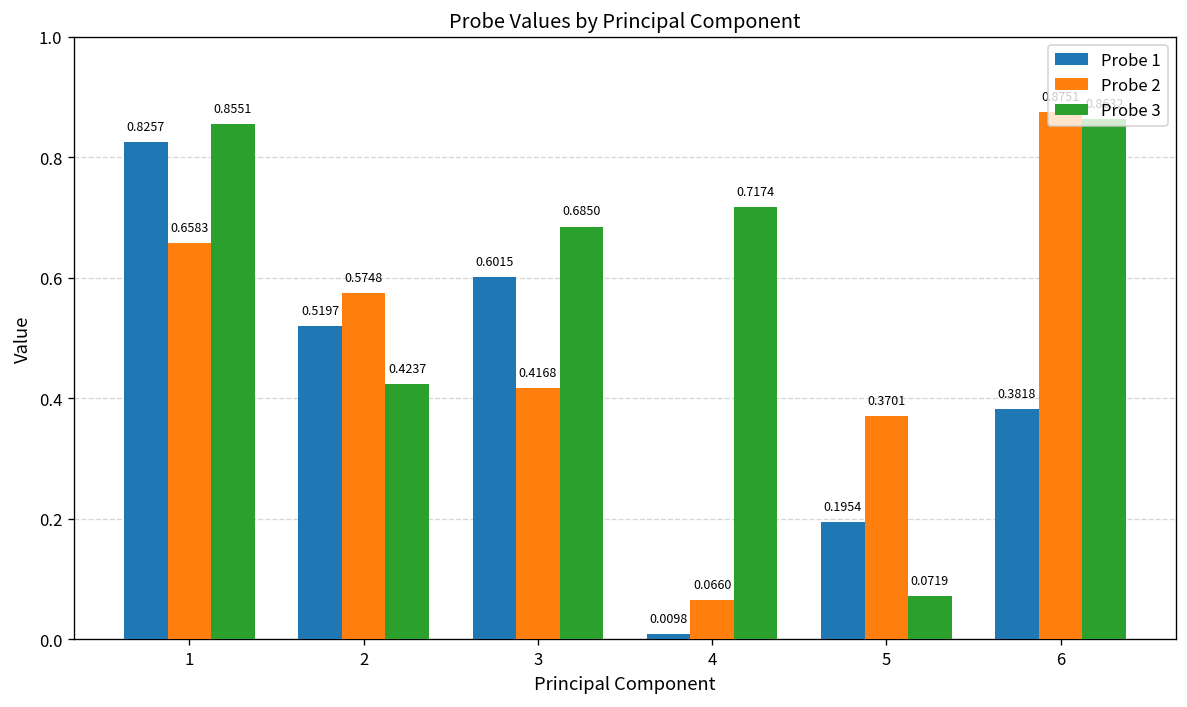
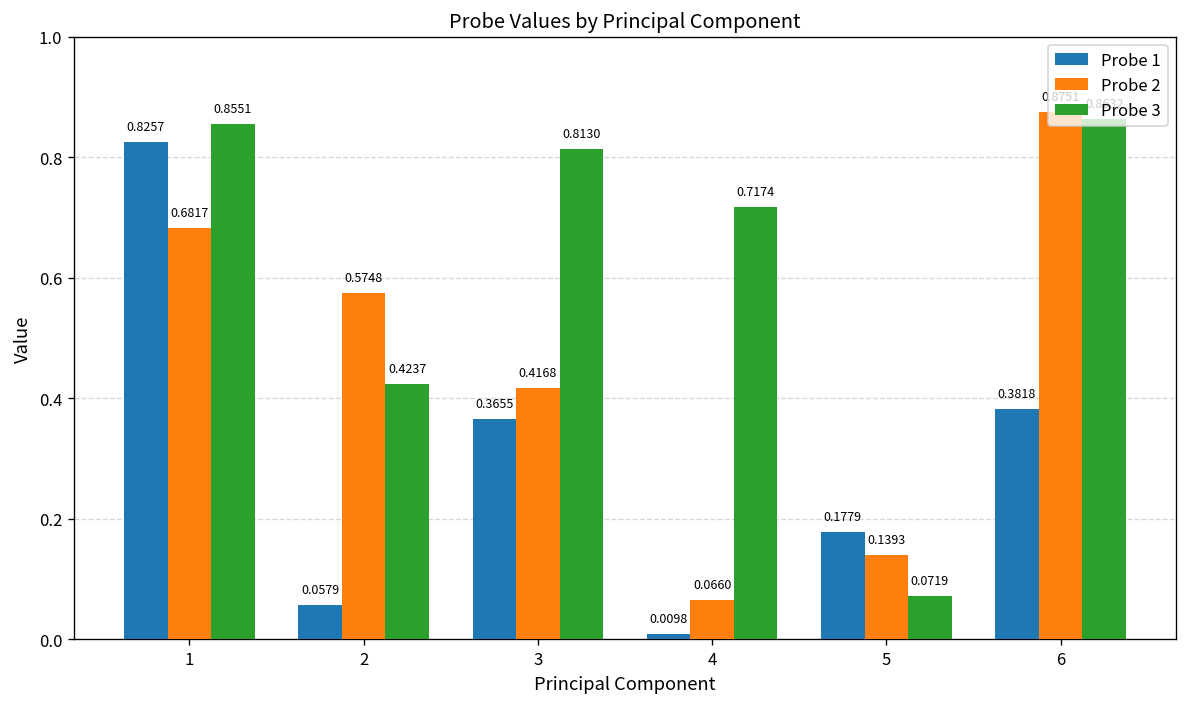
  {
    "Probe 1": {
      "1": 0.8257,
-     "2": 0.5197,
-     "3": 0.6015,
+     "2": 0.0579,
+     "3": 0.3655,
      "4": 0.0098,
-     "5": 0.1954,
+     "5": 0.1779,
      "6": 0.3818
    },
    "Probe 2": {
-     "1": 0.6583,
+     "1": 0.6817,
      "2": 0.5748,
      "3": 0.4168,
      "4": 0.0660,
-     "5": 0.3701
+     "5": 0.1393
    },
    "Probe 3": {
      "1": 0.8551,
      "2": 0.4237,
-     "3": 0.6850,
+     "3": 0.8130,
      "4": 0.7174,
      "5": 0.0719
    }
  }
